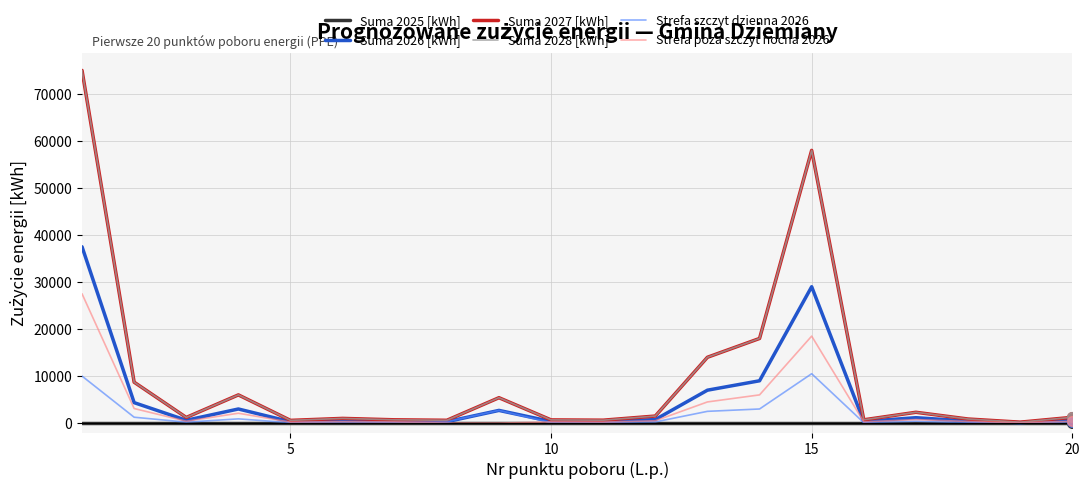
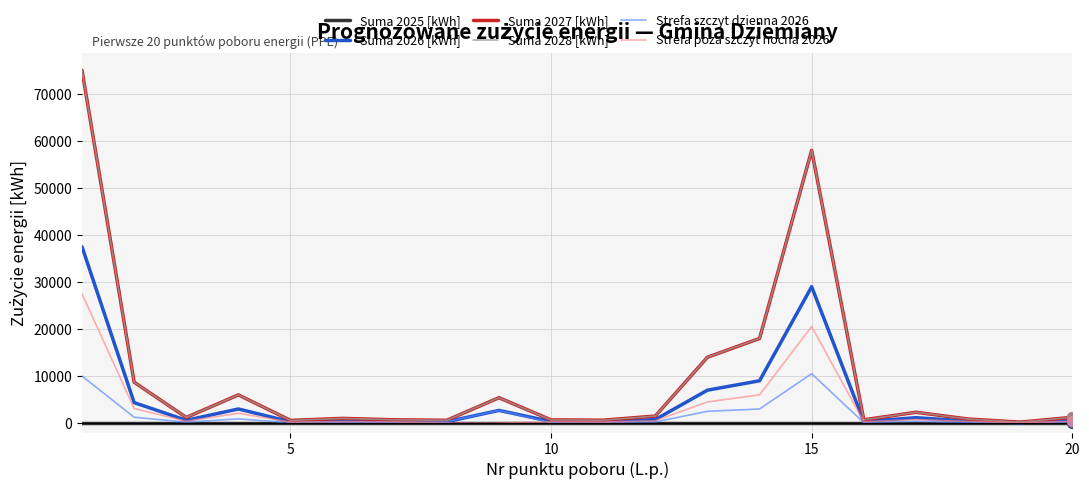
  {
    "Suma 2028 [kWh]": {
      "15": 58000
    },
    "Strefa poza szczyt nocna 2026": {
-     "15": 19000
+     "15": 21000
    }
  }
